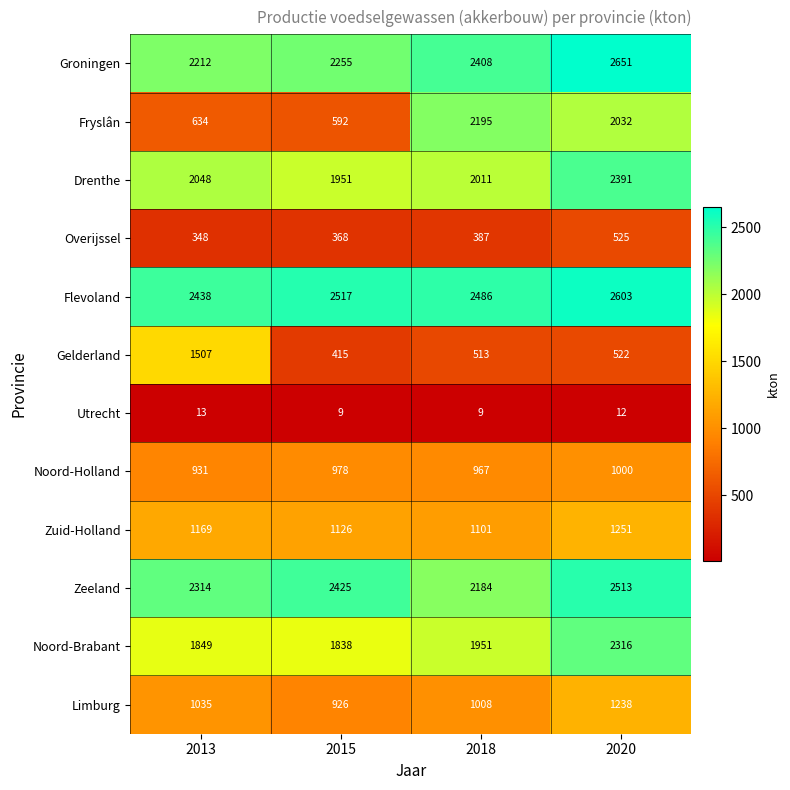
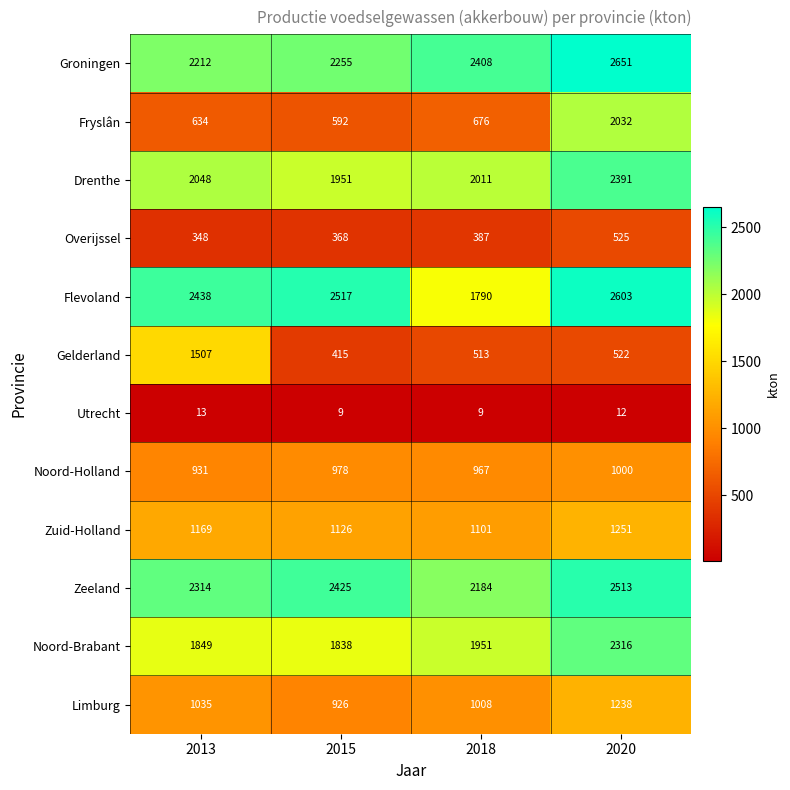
  {
    "Groningen": {
      "2013": 2212,
      "2015": 2255,
      "2018": 2408,
      "2020": 2651
    },
    "Fryslân": {
      "2013": 634,
      "2015": 592,
-     "2018": 2195,
+     "2018": 676,
      "2020": 2032
    },
    "Drenthe": {
      "2013": 2048,
      "2015": 1951,
      "2018": 2011,
      "2020": 2391
    },
    "Overijssel": {
      "2013": 348,
      "2015": 368,
      "2018": 387,
      "2020": 525
    },
    "Flevoland": {
      "2013": 2438,
      "2015": 2517,
-     "2018": 2486,
+     "2018": 1790,
      "2020": 2603
    },
    "Gelderland": {
      "2013": 1507,
      "2015": 415,
      "2018": 513,
      "2020": 522
    },
    "Utrecht": {
      "2013": 13,
      "2015": 9,
      "2018": 9,
      "2020": 12
    },
    "Noord-Holland": {
      "2013": 931,
      "2015": 978,
      "2018": 967,
      "2020": 1000
    },
    "Zuid-Holland": {
      "2013": 1169,
      "2015": 1126,
      "2018": 1101,
      "2020": 1251
    },
    "Zeeland": {
      "2013": 2314,
      "2015": 2425,
      "2018": 2184,
      "2020": 2513
    },
    "Noord-Brabant": {
      "2013": 1849,
      "2015": 1838,
      "2018": 1951,
      "2020": 2316
    },
    "Limburg": {
      "2013": 1035,
      "2015": 926,
      "2018": 1008,
      "2020": 1238
    }
  }
